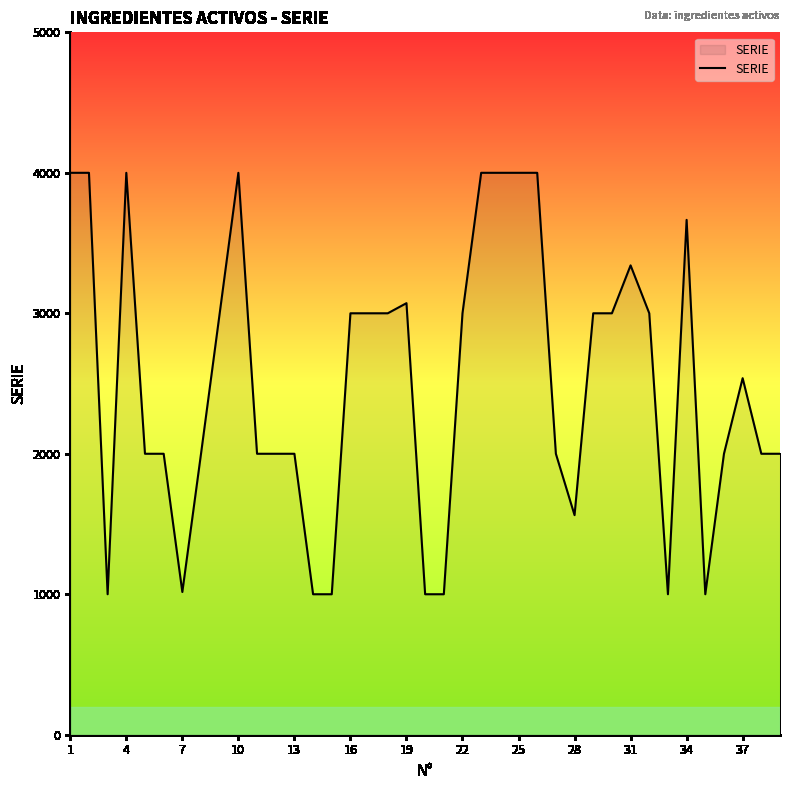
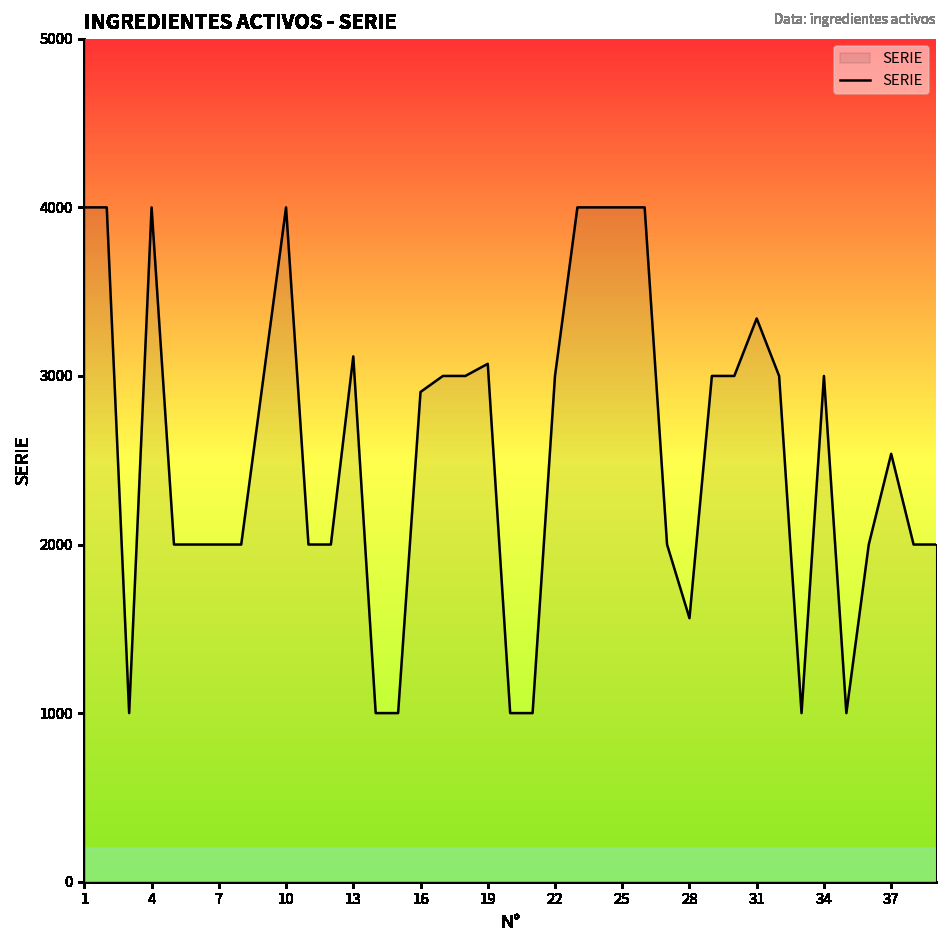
  {
    "1": 4000,
    "4": 4000,
-   "7": 1020,
+   "7": 2000,
    "10": 4000,
-   "13": 2000,
-   "16": 3000,
+   "13": 3120,
+   "16": 2910,
    "19": 3070,
    "22": 3000,
    "25": 4000,
    "28": 1560,
    "31": 3340,
-   "34": 3670,
+   "34": 3000,
    "37": 2540
  }
